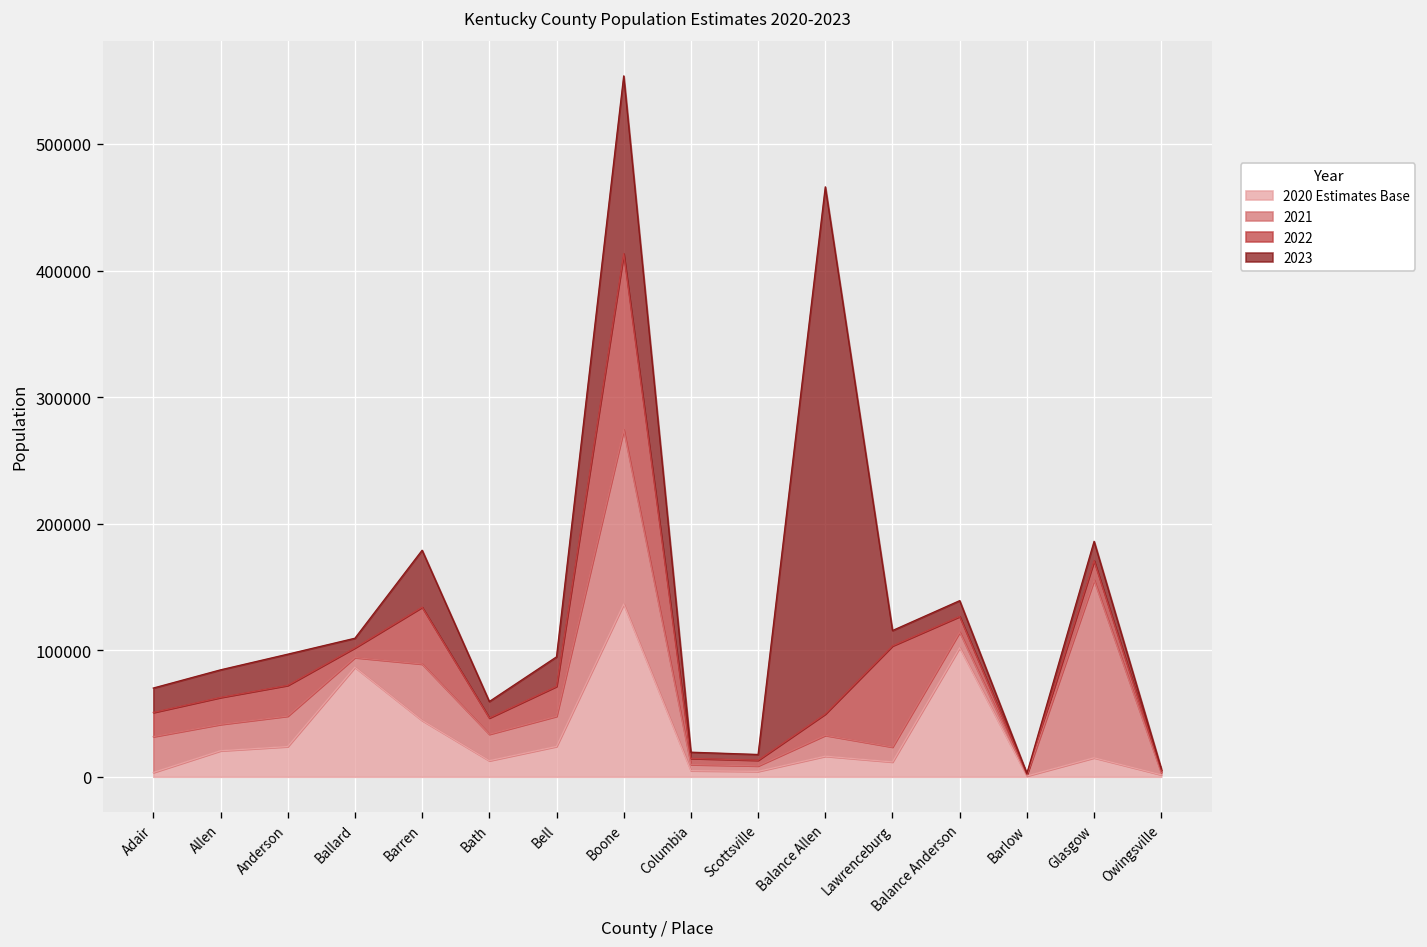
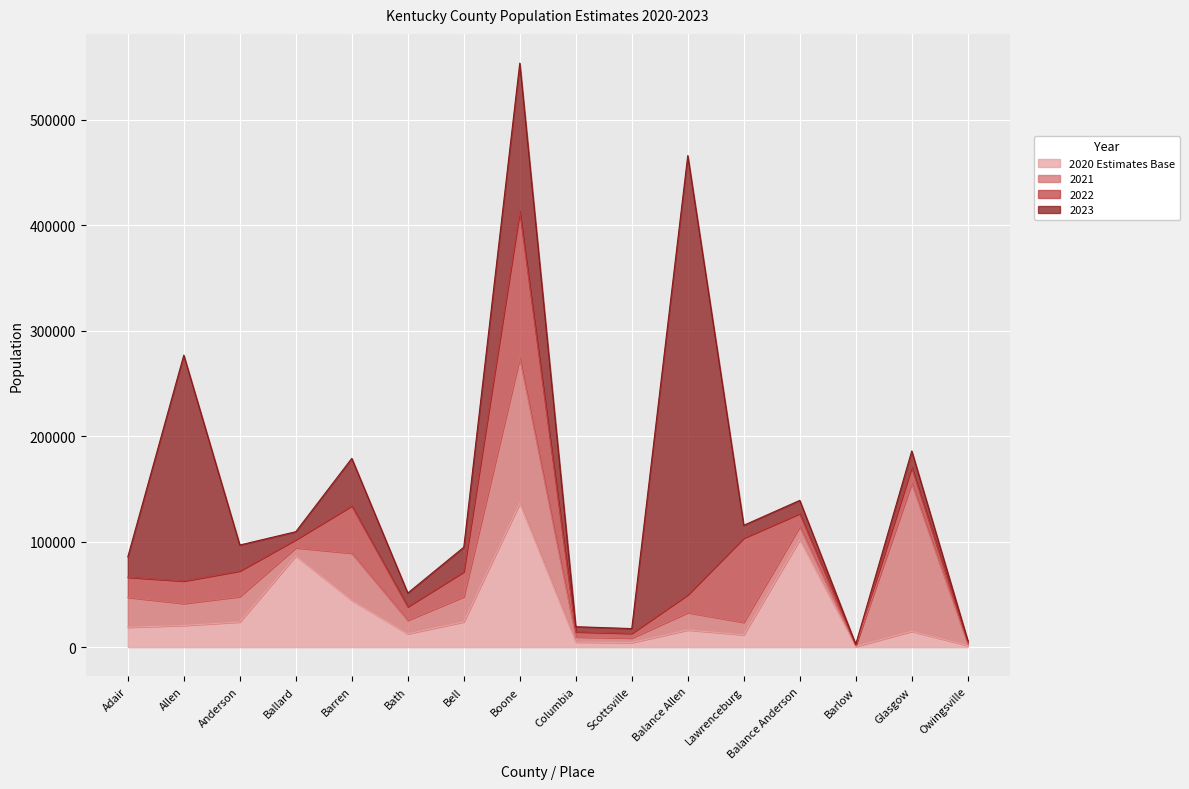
  {
    "2020 Estimates Base": {
-     "Adair": 3000,
+     "Adair": 19000,
      "Allen": 21000,
      "Anderson": 24000,
      "Ballard": 87000,
      "Barren": 45000,
      "Bath": 13000,
      "Bell": 24000,
      "Boone": 136000,
      "Columbia": 5000,
      "Scottsville": 4000,
      "Balance Allen": 16000,
      "Lawrenceburg": 12000,
      "Balance Anderson": 102000,
      "Glasgow": 15000
    },
    "2021": {
      "Adair": 28000,
      "Allen": 21000,
      "Anderson": 24000,
      "Ballard": 8000,
      "Barren": 45000,
-     "Bath": 21000,
+     "Bath": 13000,
      "Bell": 24000,
      "Boone": 138000,
      "Columbia": 5000,
      "Scottsville": 4000,
      "Balance Allen": 16000,
      "Lawrenceburg": 12000,
      "Balance Anderson": 12000,
      "Glasgow": 140000
    },
    "2022": {
      "Adair": 19000,
      "Allen": 21000,
      "Anderson": 24000,
      "Ballard": 8000,
      "Barren": 45000,
      "Bath": 13000,
      "Bell": 24000,
      "Boone": 139000,
      "Columbia": 5000,
      "Scottsville": 4000,
      "Balance Allen": 17000,
      "Lawrenceburg": 80000,
      "Balance Anderson": 12000,
      "Glasgow": 15000
    },
    "2023": {
      "Adair": 19000,
-     "Allen": 22000,
+     "Allen": 214000,
      "Anderson": 25000,
      "Ballard": 8000,
      "Barren": 45000,
      "Bath": 13000,
      "Bell": 23000,
      "Boone": 140000,
      "Columbia": 5000,
      "Scottsville": 5000,
      "Balance Allen": 416000,
      "Lawrenceburg": 12000,
      "Balance Anderson": 13000,
      "Glasgow": 15000
    }
  }
